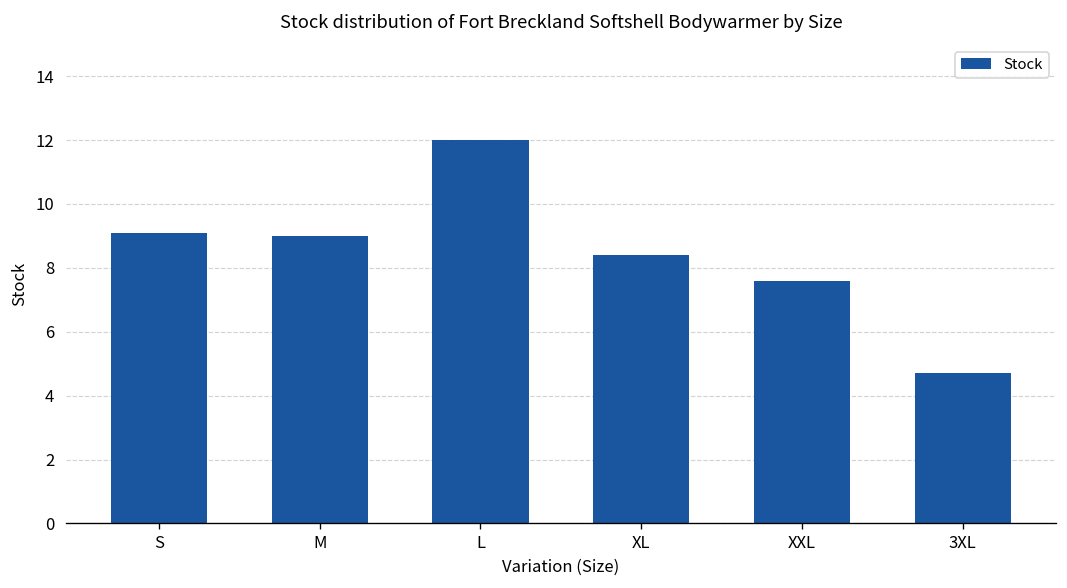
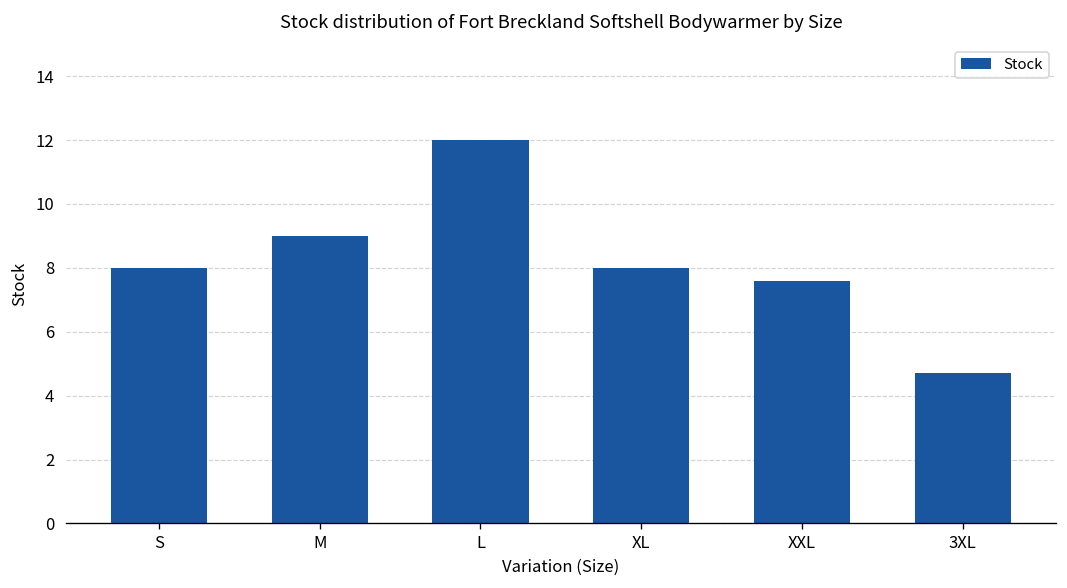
  {
-   "S": 9.1,
+   "S": 8.0,
    "M": 9.0,
    "L": 12.0,
-   "XL": 8.4,
+   "XL": 8.0,
    "XXL": 7.6,
    "3XL": 4.7
  }
